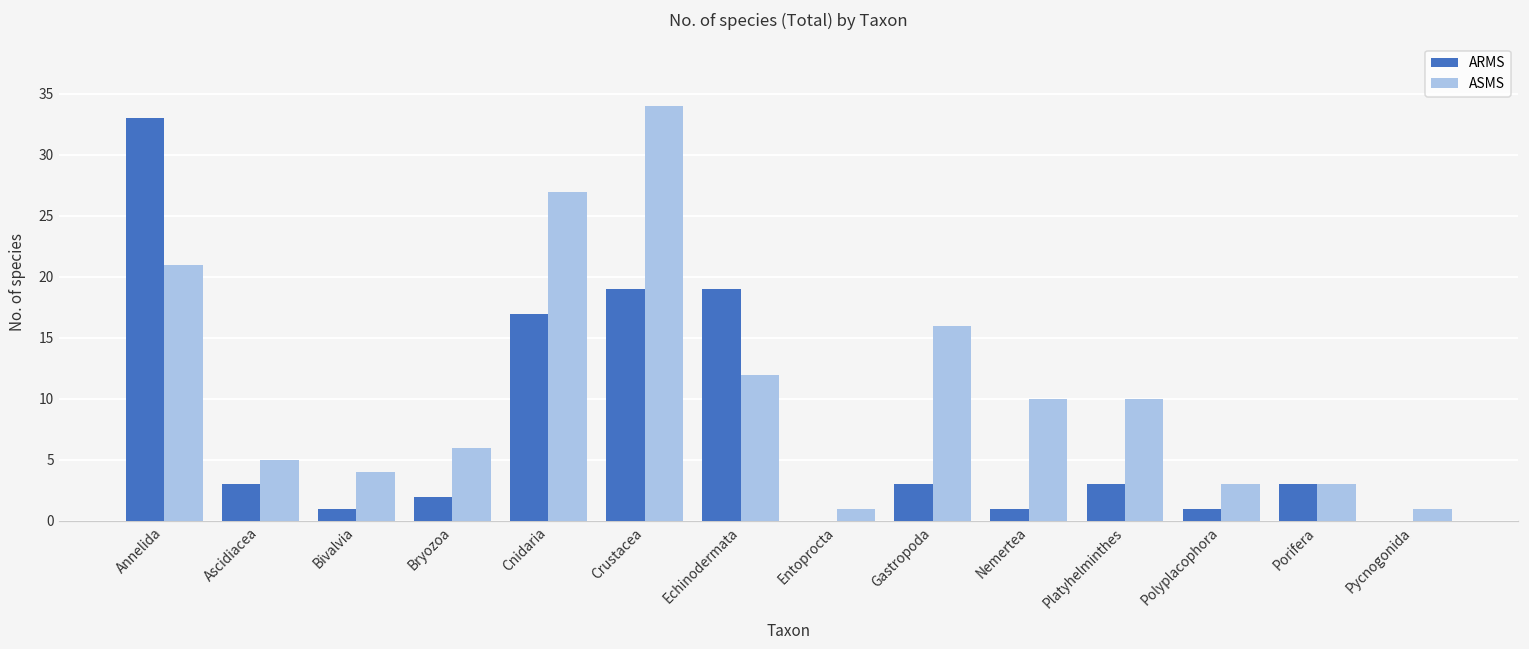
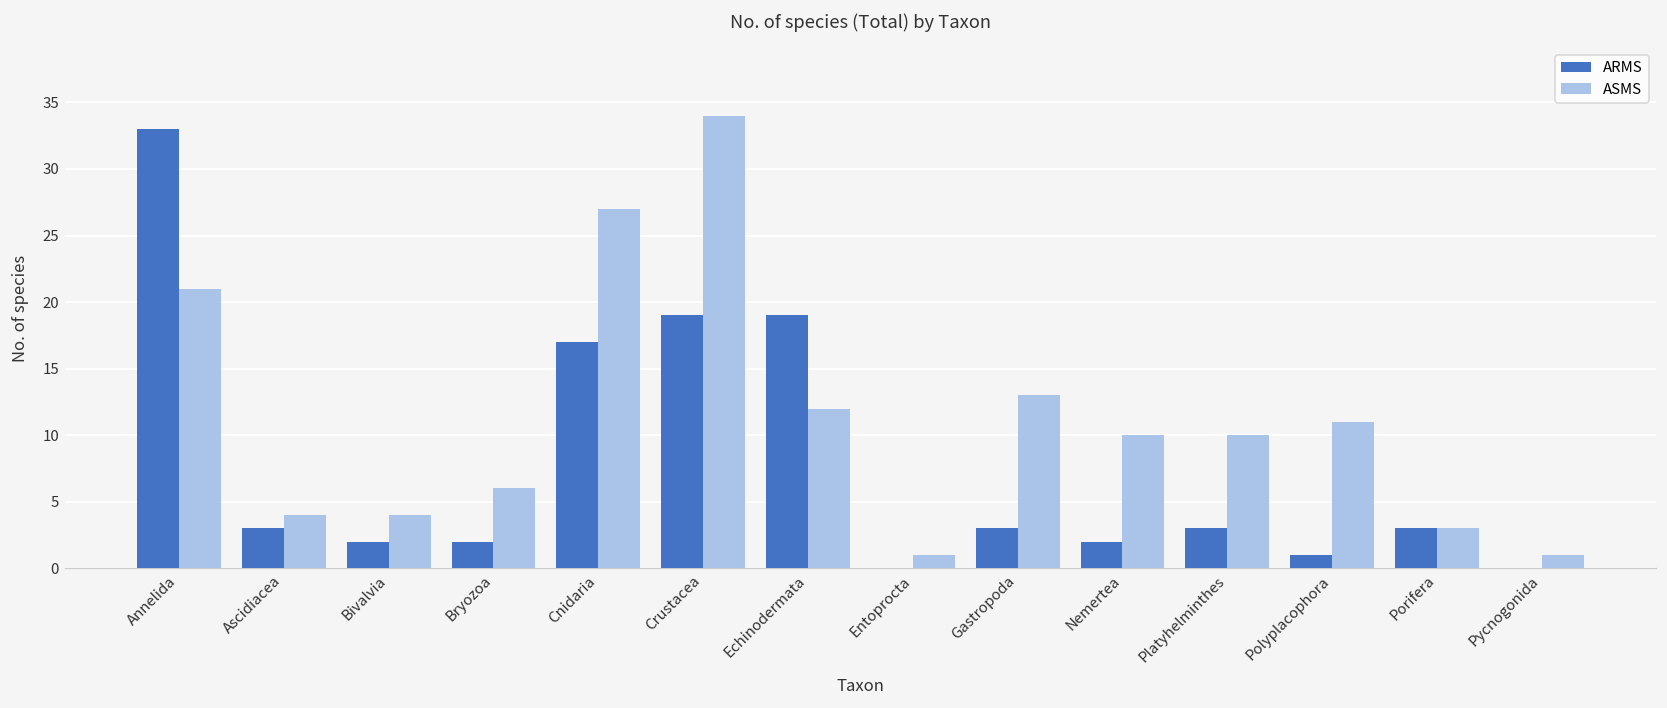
  {
    "ARMS": {
      "Annelida": 33,
      "Ascidiacea": 3,
-     "Bivalvia": 1,
+     "Bivalvia": 2,
      "Bryozoa": 2,
      "Cnidaria": 17,
      "Crustacea": 19,
      "Echinodermata": 19,
      "Entoprocta": 0,
      "Gastropoda": 3,
-     "Nemertea": 1,
+     "Nemertea": 2,
      "Platyhelminthes": 3,
      "Polyplacophora": 1,
      "Porifera": 3,
      "Pycnogonida": 0
    },
    "ASMS": {
      "Annelida": 21,
-     "Ascidiacea": 5,
+     "Ascidiacea": 4,
      "Bivalvia": 4,
      "Bryozoa": 6,
      "Cnidaria": 27,
      "Crustacea": 34,
      "Echinodermata": 12,
      "Entoprocta": 1,
-     "Gastropoda": 16,
+     "Gastropoda": 13,
      "Nemertea": 10,
      "Platyhelminthes": 10,
-     "Polyplacophora": 3,
+     "Polyplacophora": 11,
      "Porifera": 3,
      "Pycnogonida": 1
    }
  }
